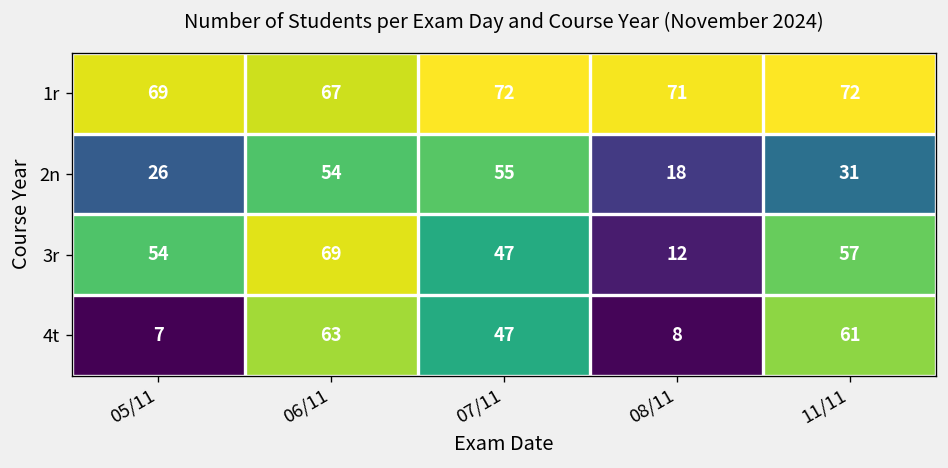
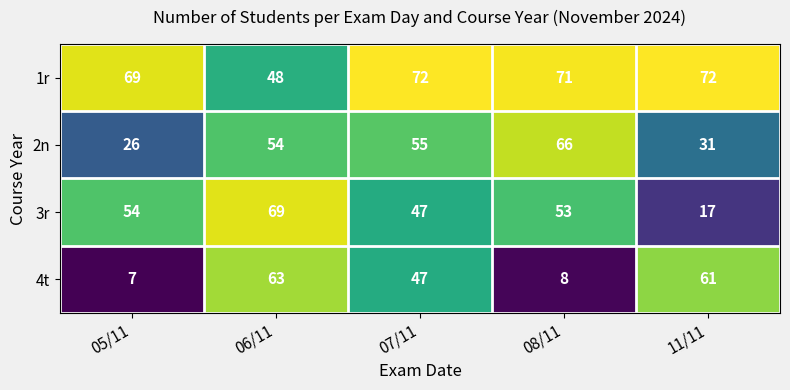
  {
    "1r": {
      "05/11": 69,
-     "06/11": 67,
+     "06/11": 48,
      "07/11": 72,
      "08/11": 71,
      "11/11": 72
    },
    "2n": {
      "05/11": 26,
      "06/11": 54,
      "07/11": 55,
-     "08/11": 18,
+     "08/11": 66,
      "11/11": 31
    },
    "3r": {
      "05/11": 54,
      "06/11": 69,
      "07/11": 47,
-     "08/11": 12,
-     "11/11": 57
+     "08/11": 53,
+     "11/11": 17
    },
    "4t": {
      "05/11": 7,
      "06/11": 63,
      "07/11": 47,
      "08/11": 8,
      "11/11": 61
    }
  }
